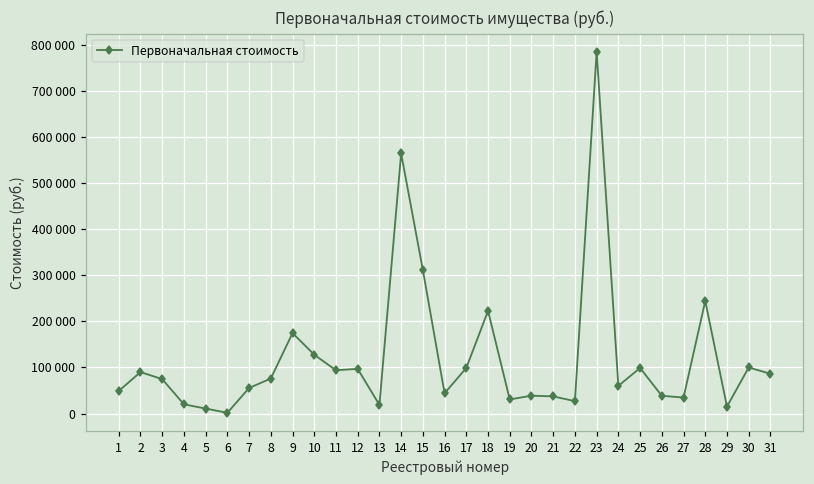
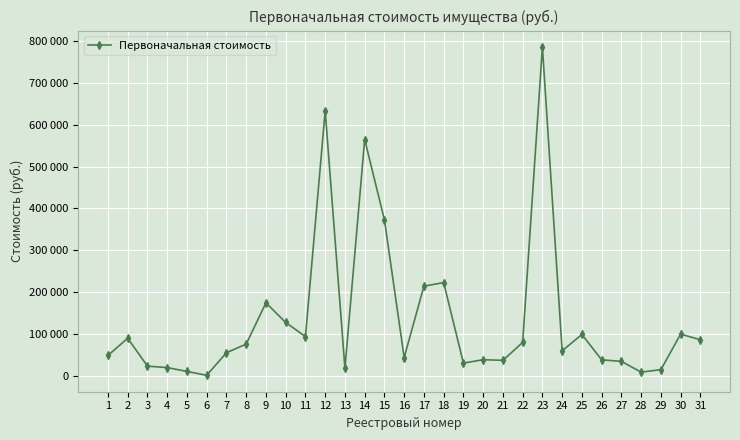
  {
    "1": 50000,
    "2": 90000,
-   "3": 70000,
+   "3": 20000,
    "4": 20000,
    "5": 10000,
    "6": 0,
    "7": 60000,
    "8": 80000,
    "9": 170000,
    "10": 130000,
    "11": 90000,
-   "12": 100000,
+   "12": 630000,
    "13": 20000,
    "14": 560000,
-   "15": 310000,
+   "15": 370000,
    "16": 40000,
-   "17": 100000,
+   "17": 210000,
    "18": 220000,
    "19": 30000,
    "20": 40000,
    "21": 40000,
-   "22": 30000,
+   "22": 80000,
    "23": 790000,
    "24": 60000,
    "25": 100000,
    "26": 40000,
    "27": 30000,
-   "28": 240000,
+   "28": 10000,
    "29": 20000,
    "30": 100000,
    "31": 90000
  }
